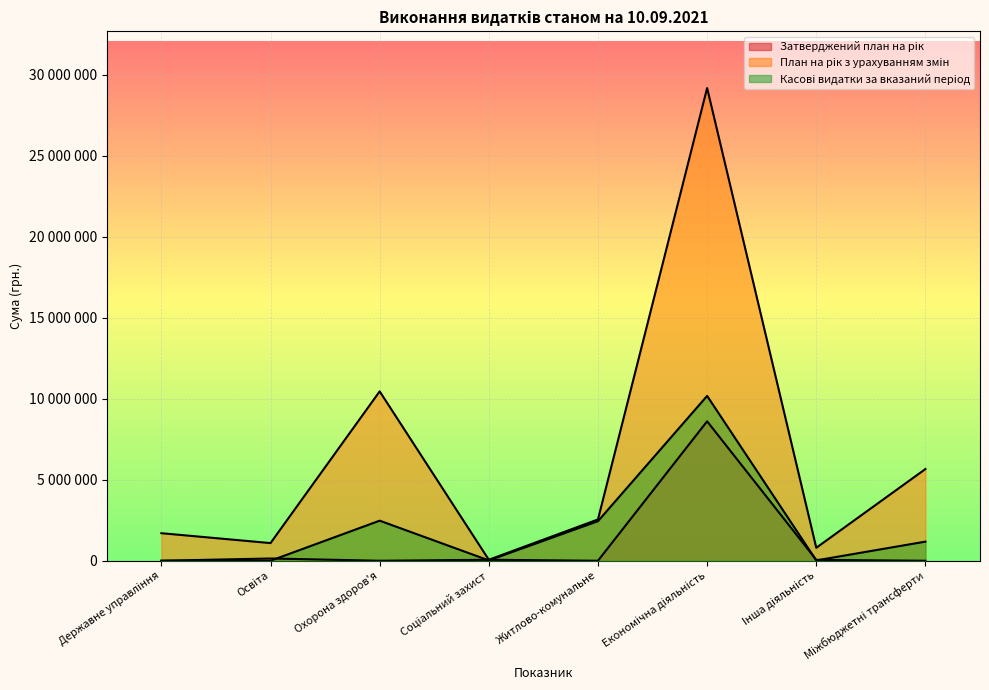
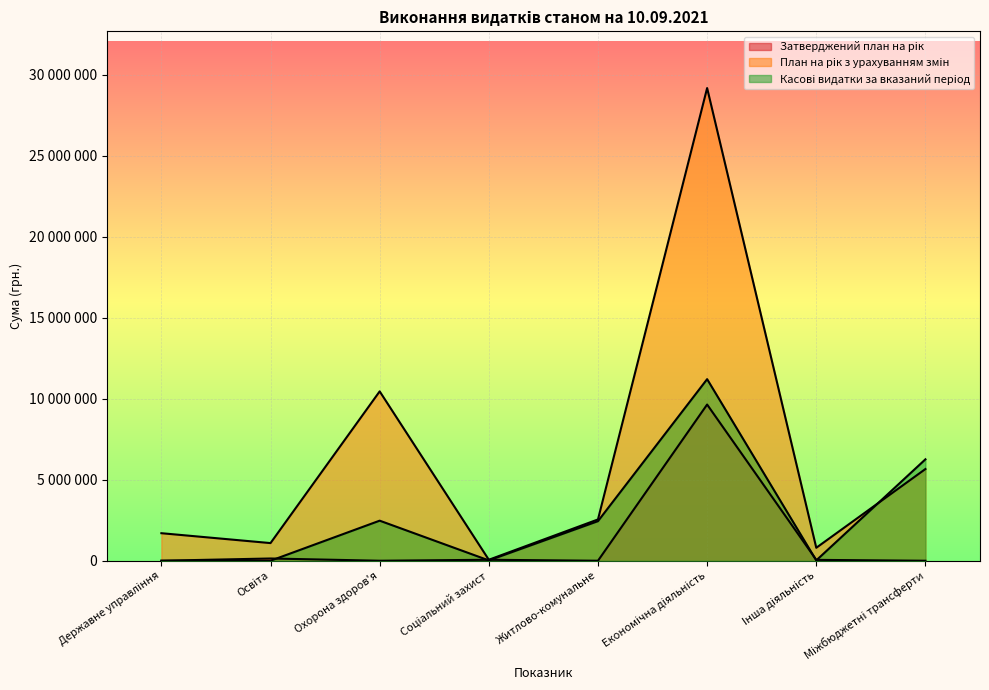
  {
    "Затверджений план на рік": {
      "Охорона здоров'я": 0,
      "Житлово-комунальне": 0,
-     "Економічна діяльність": 8600000,
+     "Економічна діяльність": 9600000,
      "Міжбюджетні трансферти": 0
    },
    "План на рік з урахуванням змін": {
      "Державне управління": 1700000,
      "Освіта": 1100000,
      "Охорона здоров'я": 10500000,
      "Економічна діяльність": 29200000,
      "Інша діяльність": 800000,
      "Міжбюджетні трансферти": 5700000
    },
    "Касові видатки за вказаний період": {
      "Охорона здоров'я": 2500000,
-     "Економічна діяльність": 10200000,
-     "Міжбюджетні трансферти": 1200000
+     "Економічна діяльність": 11200000,
+     "Міжбюджетні трансферти": 6300000
    }
  }
